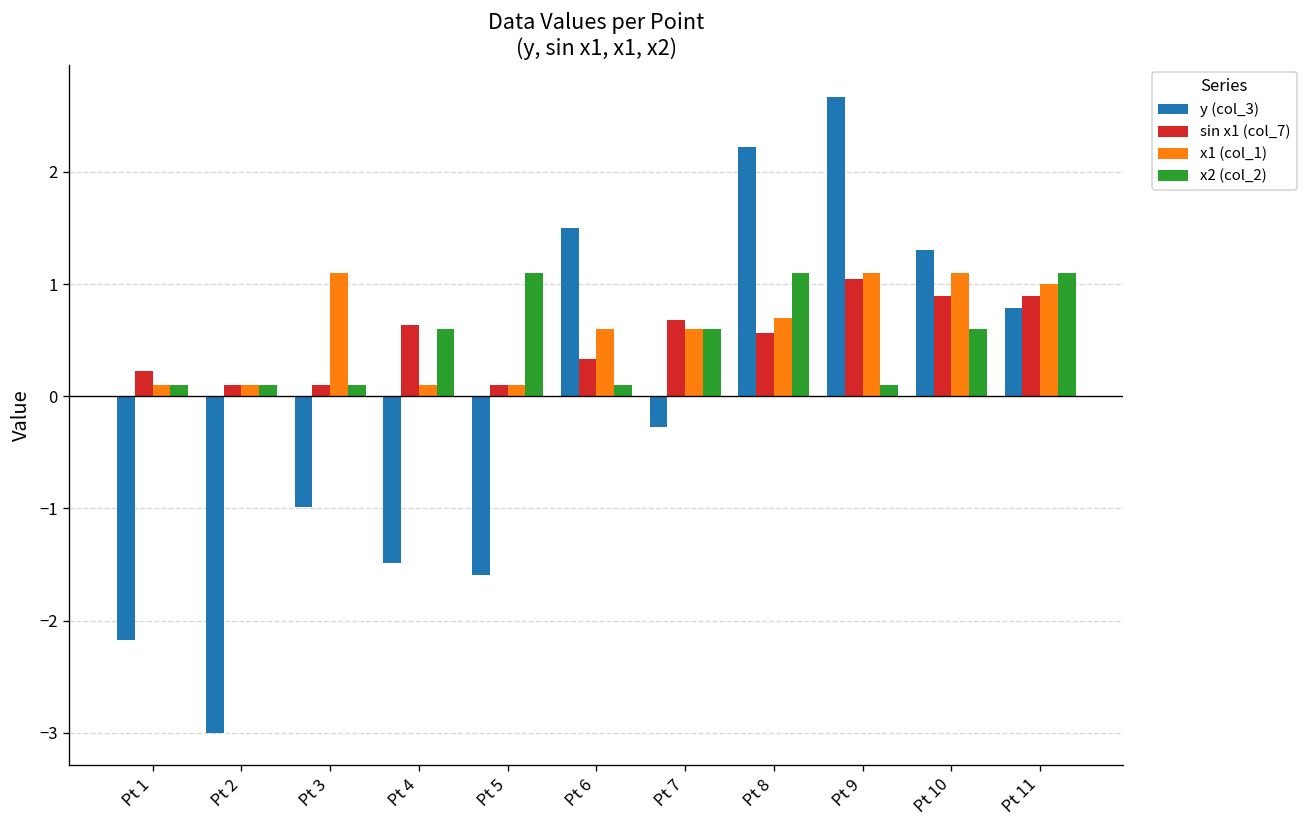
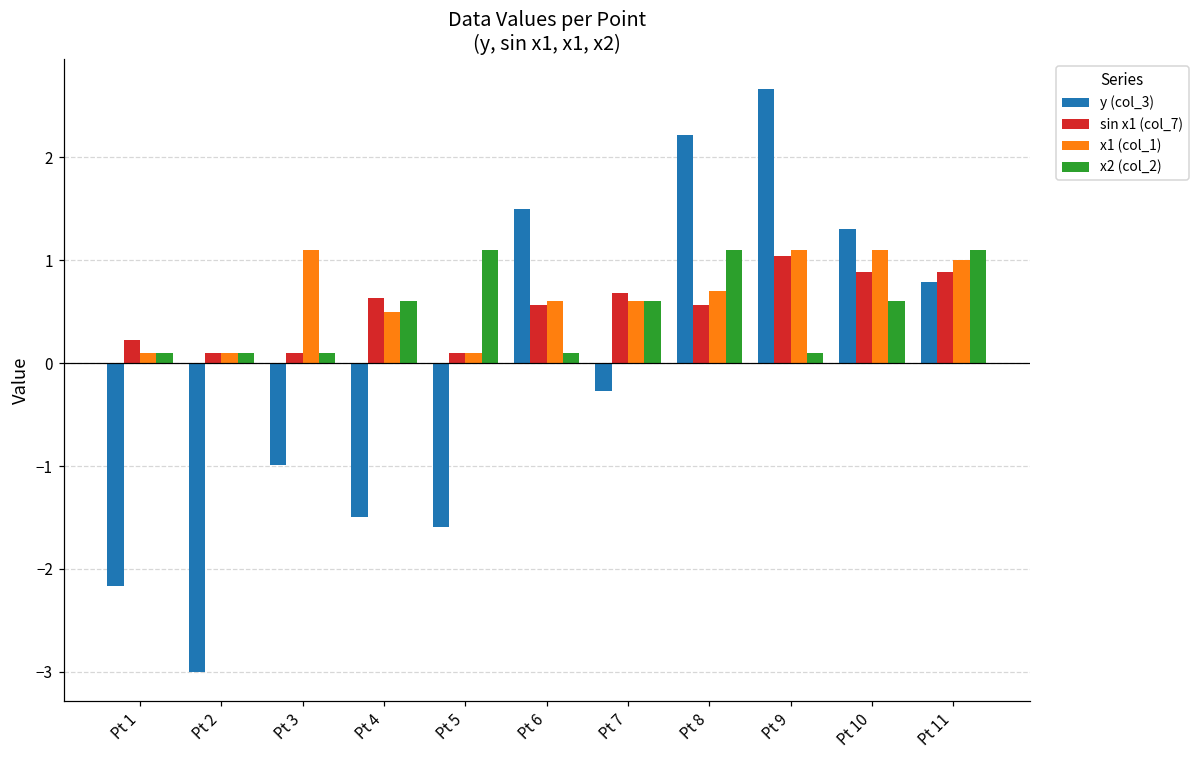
  {
    "y (col_3)": {
      "Pt 1": -2.2,
      "Pt 2": -3.0,
      "Pt 3": -1.0,
      "Pt 4": -1.5,
      "Pt 5": -1.6,
      "Pt 6": 1.5,
      "Pt 7": -0.3,
      "Pt 8": 2.2,
      "Pt 9": 2.7,
      "Pt 10": 1.3,
      "Pt 11": 0.8
    },
    "sin x1 (col_7)": {
      "Pt 1": 0.2,
      "Pt 2": 0.1,
      "Pt 3": 0.1,
      "Pt 4": 0.6,
      "Pt 5": 0.1,
-     "Pt 6": 0.3,
+     "Pt 6": 0.6,
      "Pt 7": 0.7,
      "Pt 8": 0.6,
      "Pt 9": 1.0,
      "Pt 10": 0.9,
      "Pt 11": 0.9
    },
    "x1 (col_1)": {
      "Pt 1": 0.1,
      "Pt 2": 0.1,
      "Pt 3": 1.1,
-     "Pt 4": 0.1,
+     "Pt 4": 0.5,
      "Pt 5": 0.1,
      "Pt 6": 0.6,
      "Pt 7": 0.6,
      "Pt 8": 0.7,
      "Pt 9": 1.1,
      "Pt 10": 1.1,
      "Pt 11": 1.0
    },
    "x2 (col_2)": {
      "Pt 1": 0.1,
      "Pt 2": 0.1,
      "Pt 3": 0.1,
      "Pt 4": 0.6,
      "Pt 5": 1.1,
      "Pt 6": 0.1,
      "Pt 7": 0.6,
      "Pt 8": 1.1,
      "Pt 9": 0.1,
      "Pt 10": 0.6,
      "Pt 11": 1.1
    }
  }
